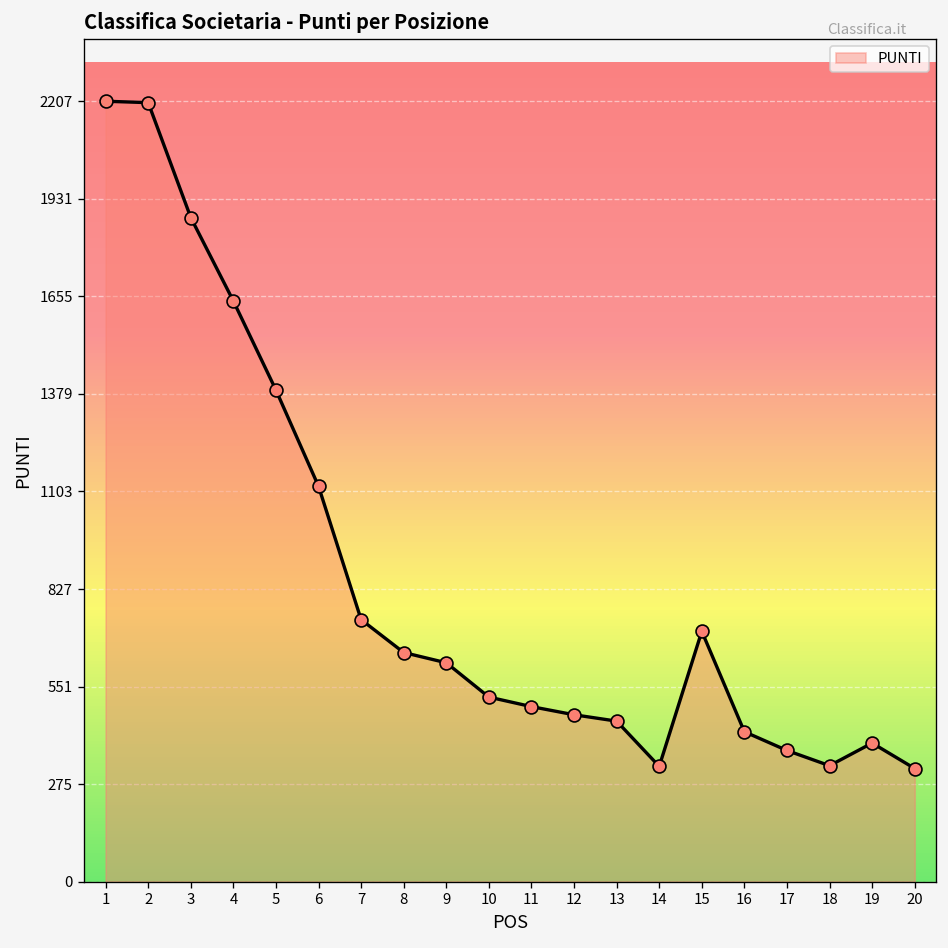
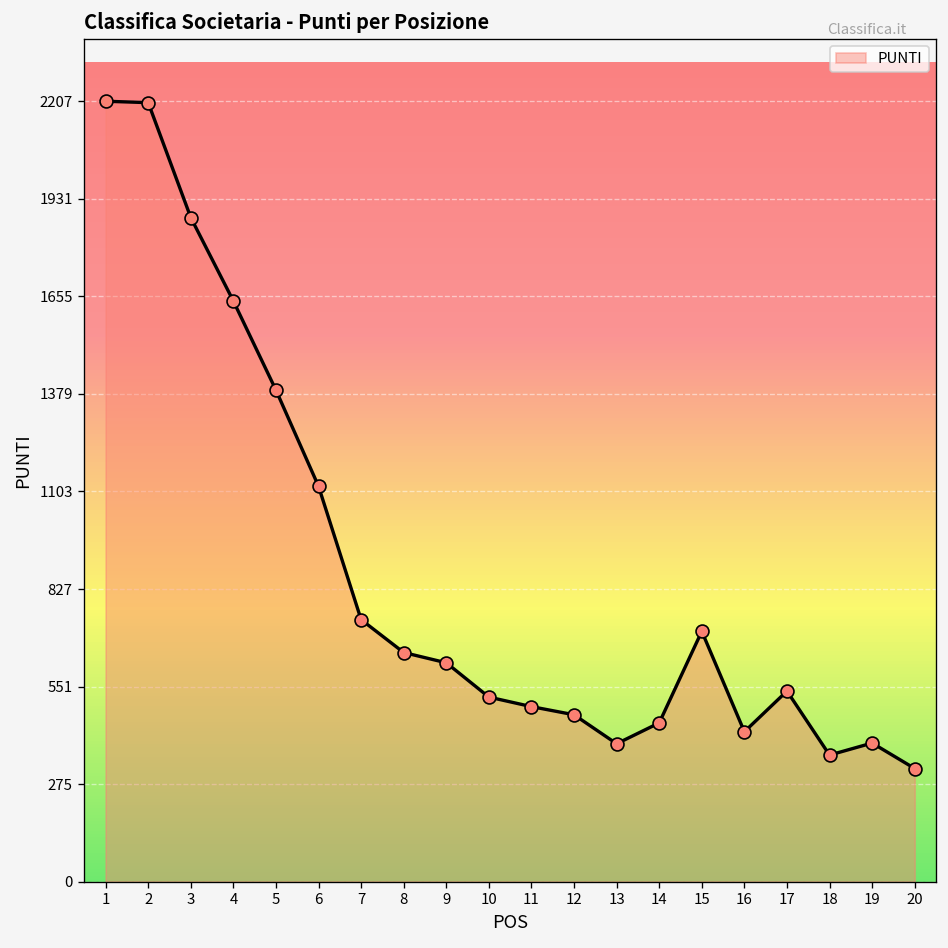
  {
    "1": 2210,
    "2": 2200,
    "3": 1880,
    "4": 1640,
    "5": 1390,
    "6": 1120,
    "7": 740,
    "8": 650,
    "9": 620,
    "10": 520,
    "11": 500,
    "12": 470,
-   "13": 450,
-   "14": 330,
+   "13": 390,
+   "14": 450,
    "15": 710,
    "16": 420,
-   "17": 370,
-   "18": 330,
+   "17": 540,
+   "18": 360,
    "19": 390,
    "20": 320
  }
